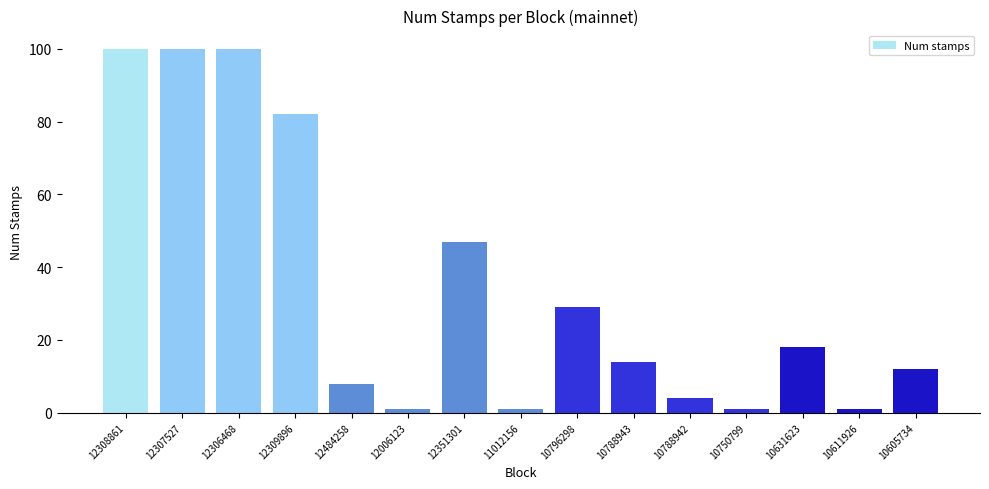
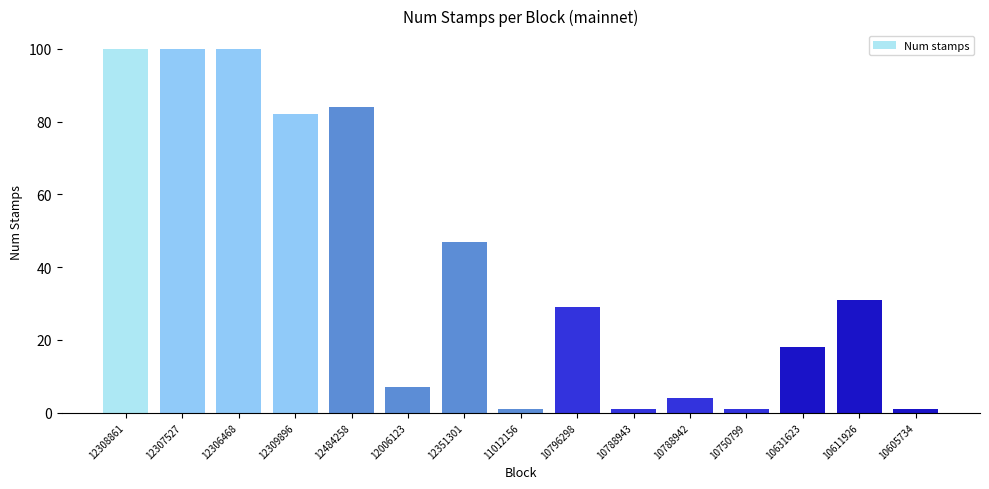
  {
    "12308861": 100,
    "12307527": 100,
    "12306468": 100,
    "12309896": 82,
-   "12484258": 8,
-   "12006123": 1,
+   "12484258": 84,
+   "12006123": 7,
    "12351301": 47,
    "11012156": 1,
    "10796298": 29,
-   "10788943": 14,
+   "10788943": 1,
    "10788942": 4,
    "10750799": 1,
    "10631623": 18,
-   "10611926": 1,
-   "10605734": 12
+   "10611926": 31,
+   "10605734": 1
  }
